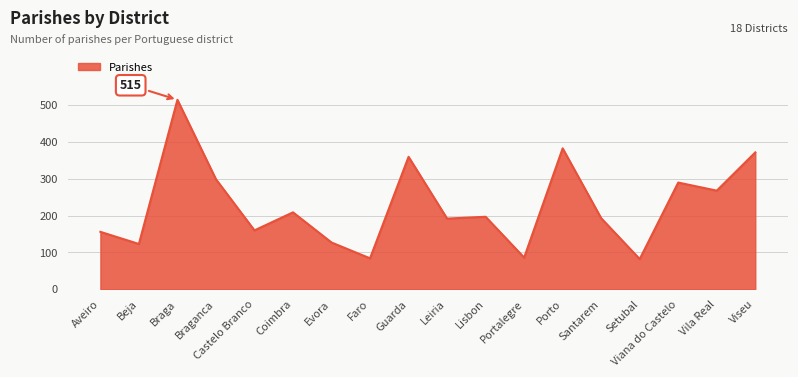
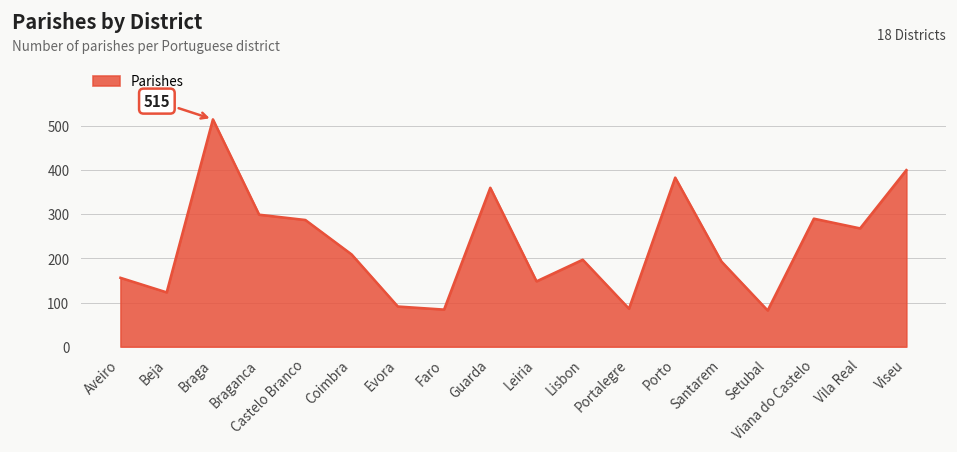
  {
    "Aveiro": 160,
    "Beja": 120,
    "Braganca": 300,
-   "Castelo Branco": 160,
+   "Castelo Branco": 290,
    "Coimbra": 210,
-   "Evora": 130,
+   "Evora": 90,
    "Faro": 80,
    "Guarda": 360,
-   "Leiria": 190,
+   "Leiria": 150,
    "Lisbon": 200,
    "Portalegre": 90,
    "Porto": 380,
    "Santarem": 190,
    "Setubal": 80,
    "Viana do Castelo": 290,
    "Vila Real": 270,
-   "Viseu": 370
+   "Viseu": 400
  }
